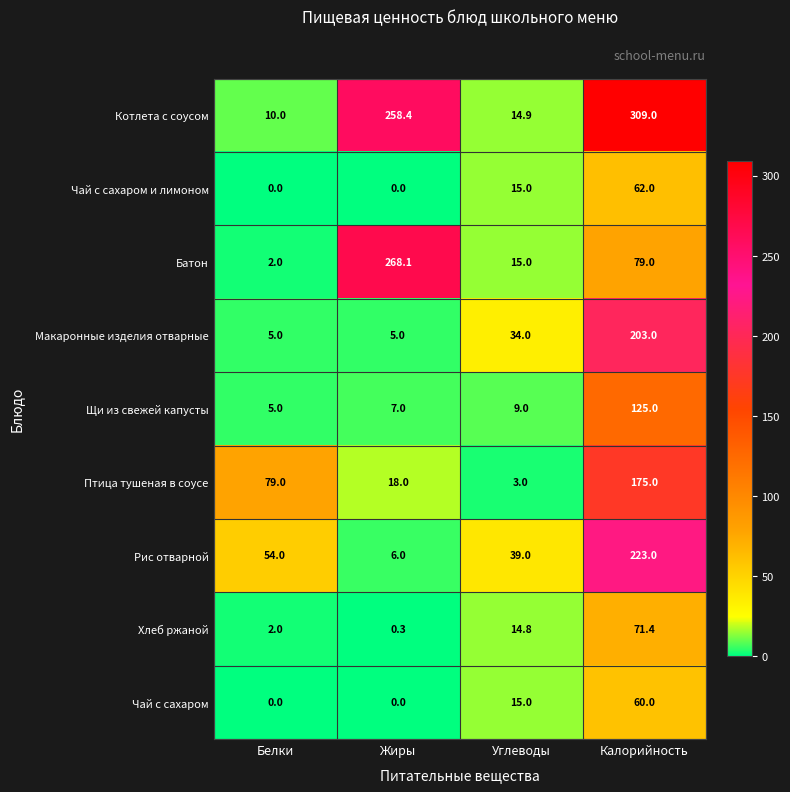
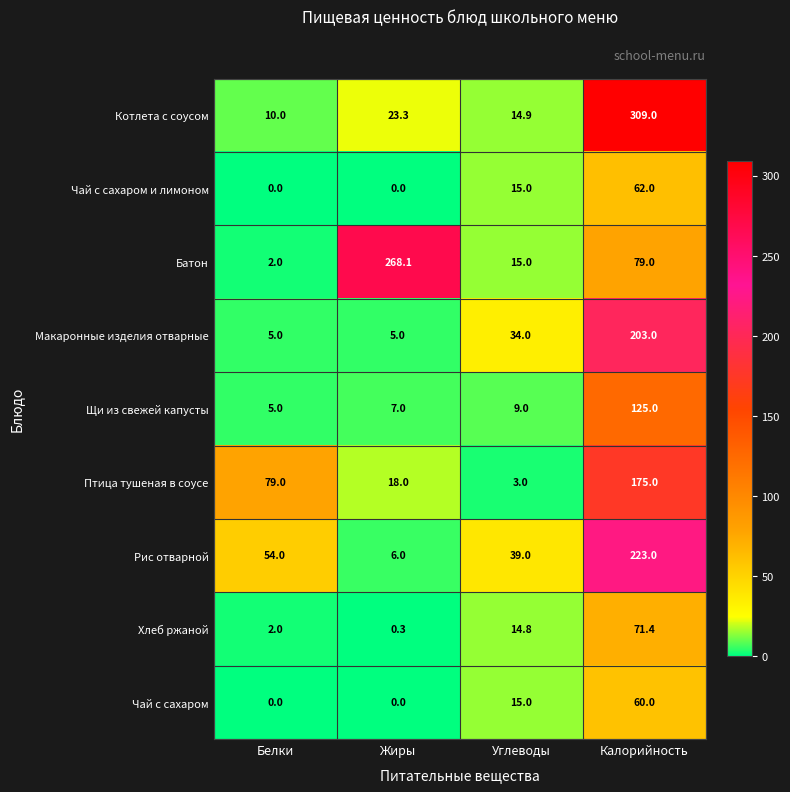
  {
    "Котлета с соусом": {
      "Белки": 10.0,
-     "Жиры": 258.4,
+     "Жиры": 23.3,
      "Углеводы": 14.9,
      "Калорийность": 309.0
    },
    "Чай с сахаром и лимоном": {
      "Белки": 0.0,
      "Жиры": 0.0,
      "Углеводы": 15.0,
      "Калорийность": 62.0
    },
    "Батон": {
      "Белки": 2.0,
      "Жиры": 268.1,
      "Углеводы": 15.0,
      "Калорийность": 79.0
    },
    "Макаронные изделия отварные": {
      "Белки": 5.0,
      "Жиры": 5.0,
      "Углеводы": 34.0,
      "Калорийность": 203.0
    },
    "Щи из свежей капусты": {
      "Белки": 5.0,
      "Жиры": 7.0,
      "Углеводы": 9.0,
      "Калорийность": 125.0
    },
    "Птица тушеная в соусе": {
      "Белки": 79.0,
      "Жиры": 18.0,
      "Углеводы": 3.0,
      "Калорийность": 175.0
    },
    "Рис отварной": {
      "Белки": 54.0,
      "Жиры": 6.0,
      "Углеводы": 39.0,
      "Калорийность": 223.0
    },
    "Хлеб ржаной": {
      "Белки": 2.0,
      "Жиры": 0.3,
      "Углеводы": 14.8,
      "Калорийность": 71.4
    },
    "Чай с сахаром": {
      "Белки": 0.0,
      "Жиры": 0.0,
      "Углеводы": 15.0,
      "Калорийность": 60.0
    }
  }
